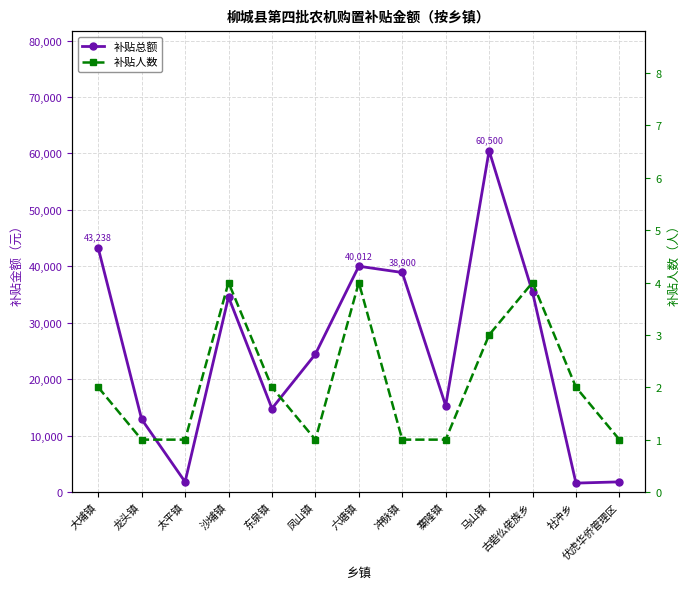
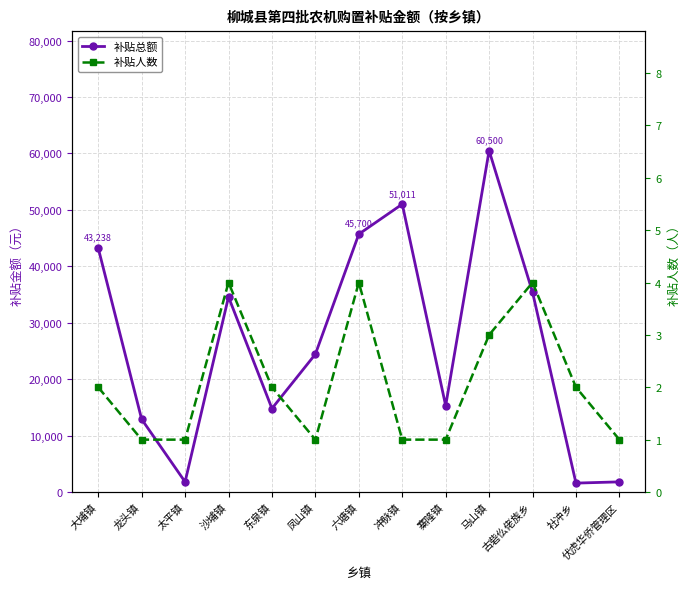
  {
    "补贴总额": {
      "大埔镇": "43,238",
-     "六塘镇": "40,012",
-     "冲脉镇": "38,900",
+     "六塘镇": "45,700",
+     "冲脉镇": "51,011",
      "马山镇": "60,500"
    }
  }
